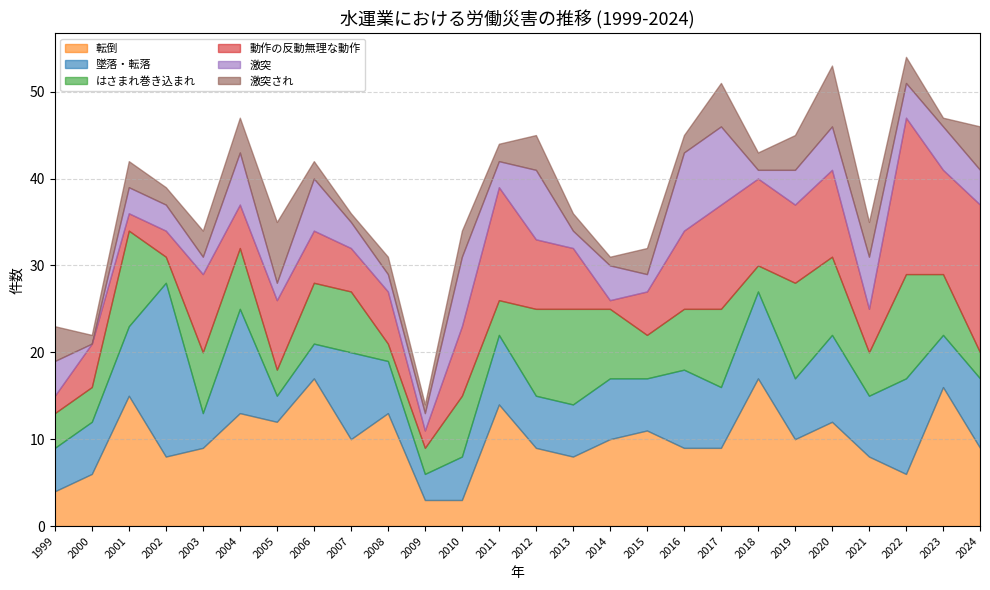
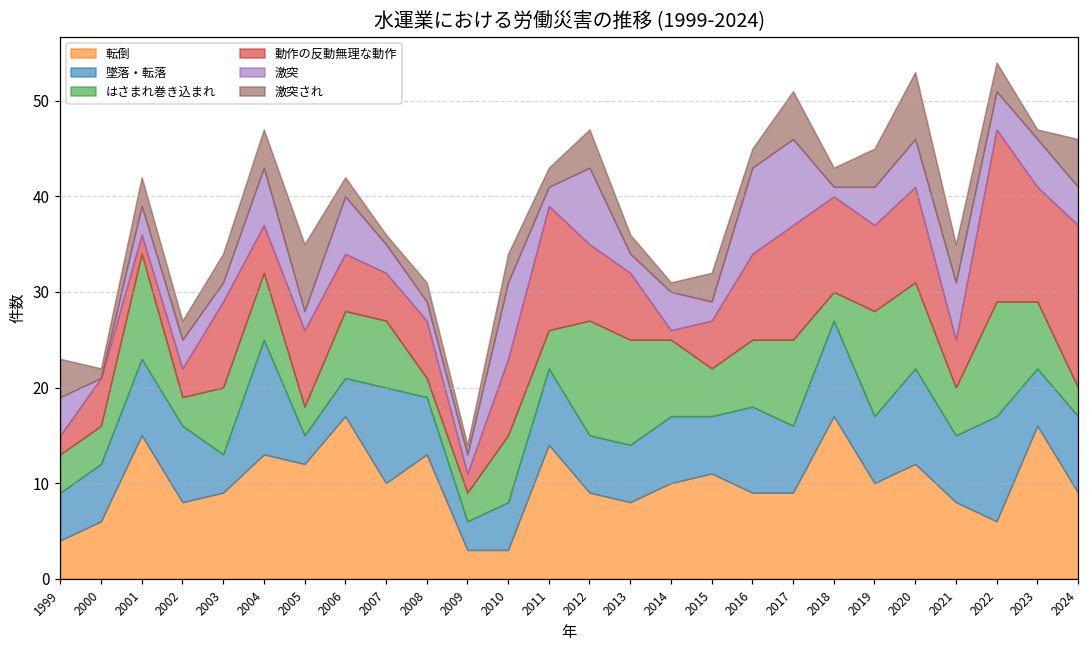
  {
    "転倒": {
      "1999": 4,
      "2000": 6,
      "2001": 15,
      "2002": 8,
      "2003": 9,
      "2004": 13,
      "2005": 12,
      "2006": 17,
      "2007": 10,
      "2008": 13,
      "2009": 3,
      "2010": 3,
      "2011": 14,
      "2012": 9,
      "2013": 8,
      "2014": 10,
      "2015": 11,
      "2016": 9,
      "2017": 9,
      "2018": 17,
      "2019": 10,
      "2020": 12,
      "2021": 8,
      "2022": 6,
      "2023": 16,
      "2024": 9
    },
    "墜落・転落": {
      "1999": 5,
      "2000": 6,
      "2001": 8,
-     "2002": 20,
+     "2002": 8,
      "2003": 4,
      "2004": 12,
      "2005": 3,
      "2006": 4,
      "2007": 10,
      "2008": 6,
      "2009": 3,
      "2010": 5,
      "2011": 8,
      "2012": 6,
      "2013": 6,
      "2014": 7,
      "2015": 6,
      "2016": 9,
      "2017": 7,
      "2018": 10,
      "2019": 7,
      "2020": 10,
      "2021": 7,
      "2022": 11,
      "2023": 6,
      "2024": 8
    },
    "はさまれ巻き込まれ": {
      "1999": 4,
      "2000": 4,
      "2001": 11,
      "2002": 3,
      "2003": 7,
      "2004": 7,
      "2005": 3,
      "2006": 7,
      "2007": 7,
      "2008": 2,
      "2009": 3,
      "2010": 7,
      "2011": 4,
-     "2012": 10,
+     "2012": 12,
      "2013": 11,
      "2014": 8,
      "2015": 5,
      "2016": 7,
      "2017": 9,
      "2018": 3,
      "2019": 11,
      "2020": 9,
      "2021": 5,
      "2022": 12,
      "2023": 7,
      "2024": 3
    },
    "動作の反動無理な動作": {
      "1999": 2,
      "2001": 2,
      "2002": 3,
      "2003": 9,
      "2004": 5,
      "2005": 8,
      "2006": 6,
      "2007": 5,
      "2008": 6,
      "2009": 2,
      "2010": 8,
      "2011": 13,
      "2012": 8,
      "2013": 7,
      "2014": 1,
      "2015": 5,
      "2016": 9,
      "2017": 12,
      "2018": 10,
      "2019": 9,
      "2020": 10,
      "2021": 5,
      "2022": 18,
      "2023": 12,
      "2024": 17
    },
    "激突": {
      "1999": 4,
      "2001": 3,
      "2002": 3,
      "2003": 2,
      "2004": 6,
      "2005": 2,
      "2006": 6,
      "2007": 3,
      "2008": 2,
      "2009": 2,
      "2010": 8,
-     "2011": 3,
+     "2011": 2,
      "2012": 8,
      "2013": 2,
      "2014": 4,
      "2015": 2,
      "2016": 9,
      "2017": 9,
      "2018": 1,
      "2019": 4,
      "2020": 5,
      "2021": 6,
      "2022": 4,
      "2023": 5,
      "2024": 4
    },
    "激突され": {
      "1999": 4,
      "2000": 1,
      "2001": 3,
      "2002": 2,
      "2003": 3,
      "2004": 4,
      "2005": 7,
      "2006": 2,
      "2007": 1,
      "2008": 2,
      "2009": 1,
      "2010": 3,
      "2011": 2,
      "2012": 4,
      "2013": 2,
      "2014": 1,
      "2015": 3,
      "2016": 2,
      "2017": 5,
      "2018": 2,
      "2019": 4,
      "2020": 7,
      "2021": 4,
      "2022": 3,
      "2023": 1,
      "2024": 5
    }
  }
